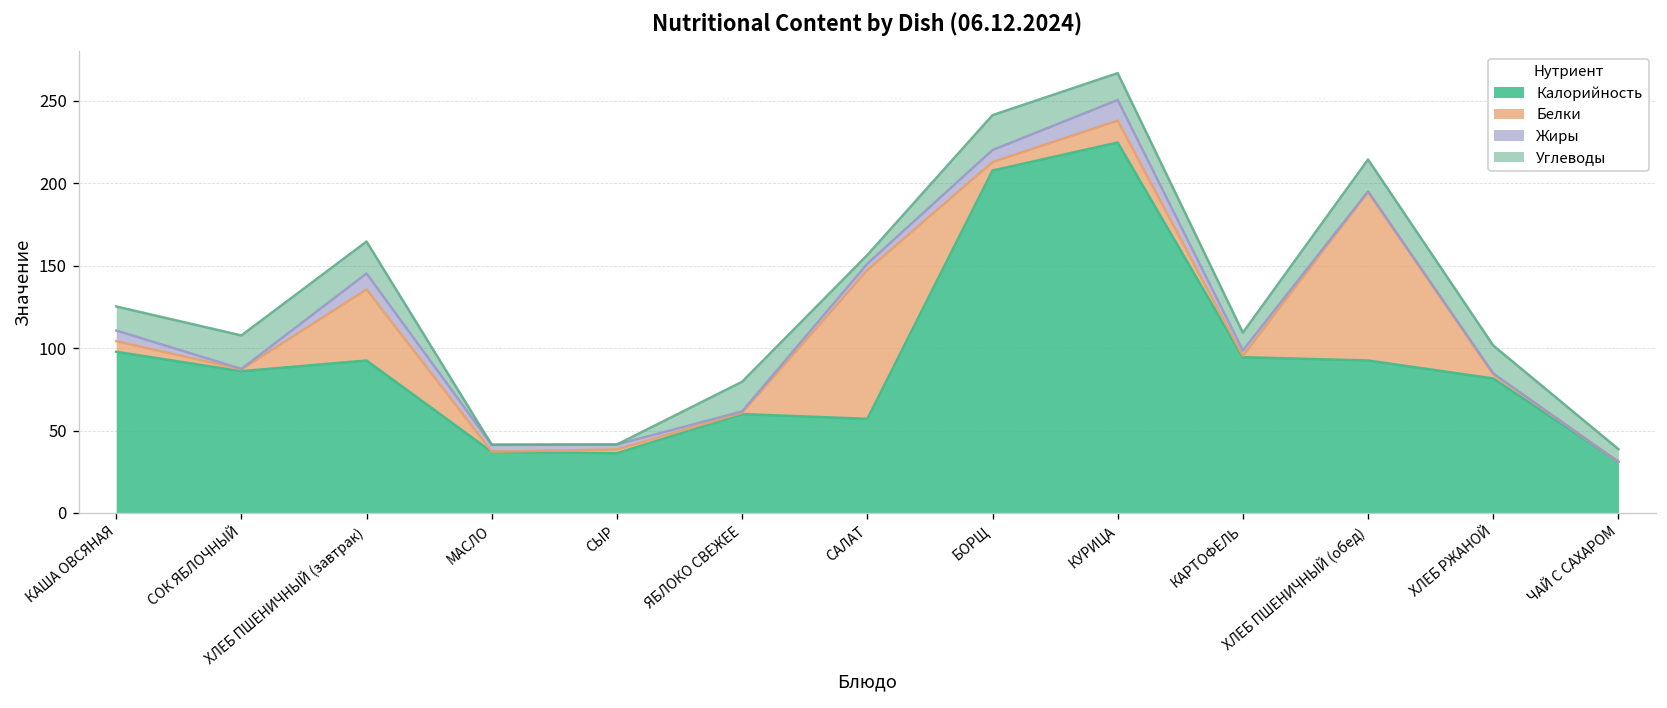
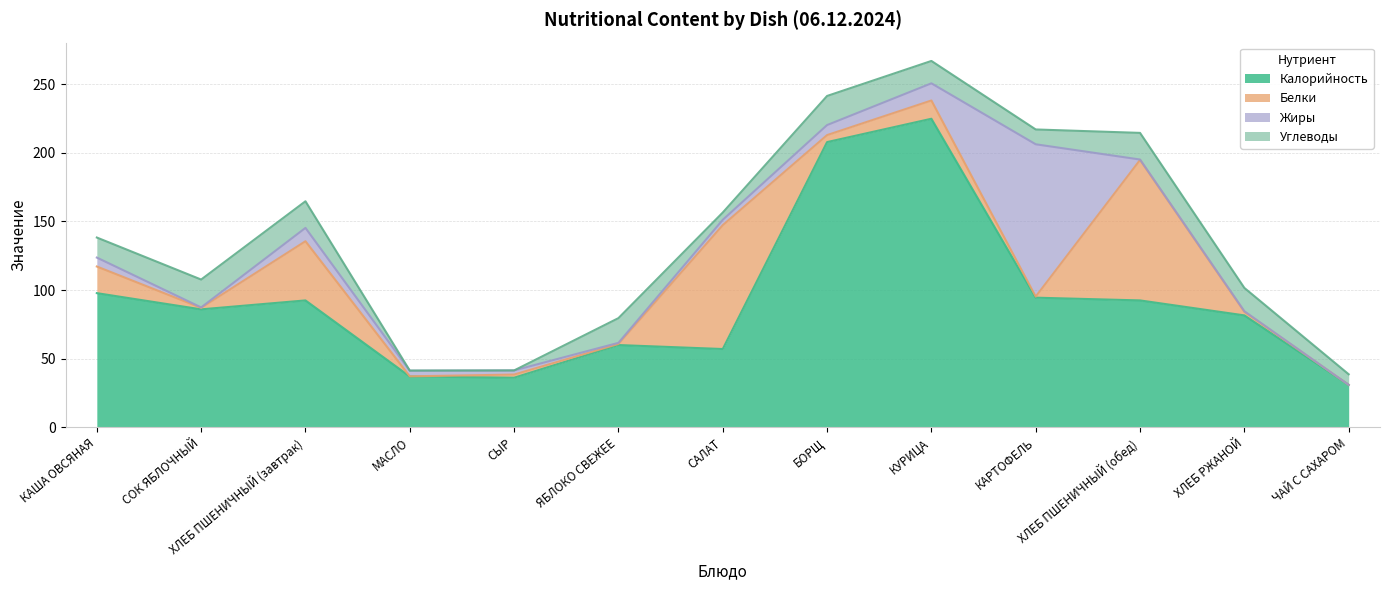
  {
    "Белки": {
-     "КАША ОВСЯНАЯ": 6,
+     "КАША ОВСЯНАЯ": 19,
      "ХЛЕБ ПШЕНИЧНЫЙ (завтрак)": 43,
      "СЫР": 2,
      "САЛАТ": 90,
      "БОРЩ": 5,
      "КУРИЦА": 13
    },
    "Жиры": {
      "КАША ОВСЯНАЯ": 7,
      "ХЛЕБ ПШЕНИЧНЫЙ (завтрак)": 10,
      "САЛАТ": 4,
      "БОРЩ": 7,
      "КУРИЦА": 13,
-     "КАРТОФЕЛЬ": 3
+     "КАРТОФЕЛЬ": 111
    }
  }
